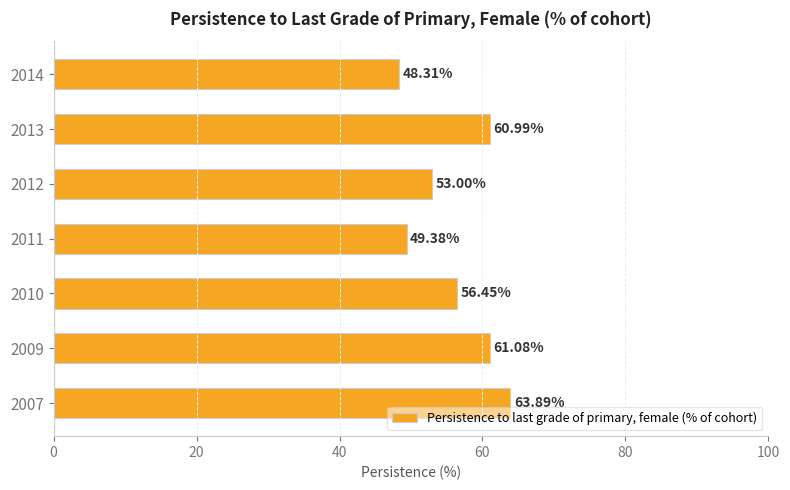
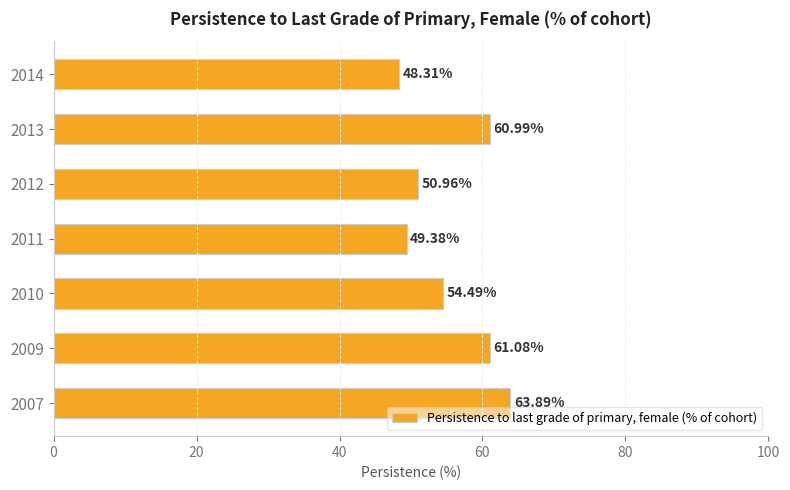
  {
    "2014": "48.31%",
    "2013": "60.99%",
-   "2012": "53.00%",
+   "2012": "50.96%",
    "2011": "49.38%",
-   "2010": "56.45%",
+   "2010": "54.49%",
    "2009": "61.08%"
  }
